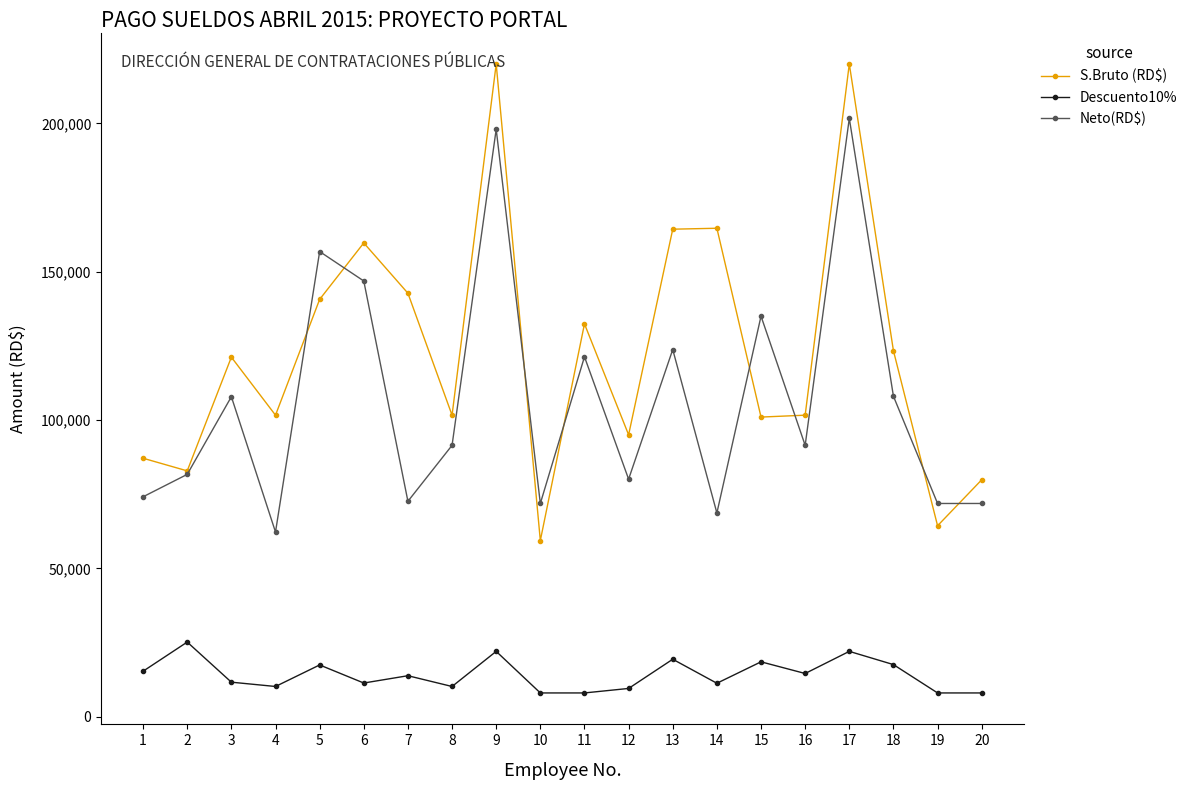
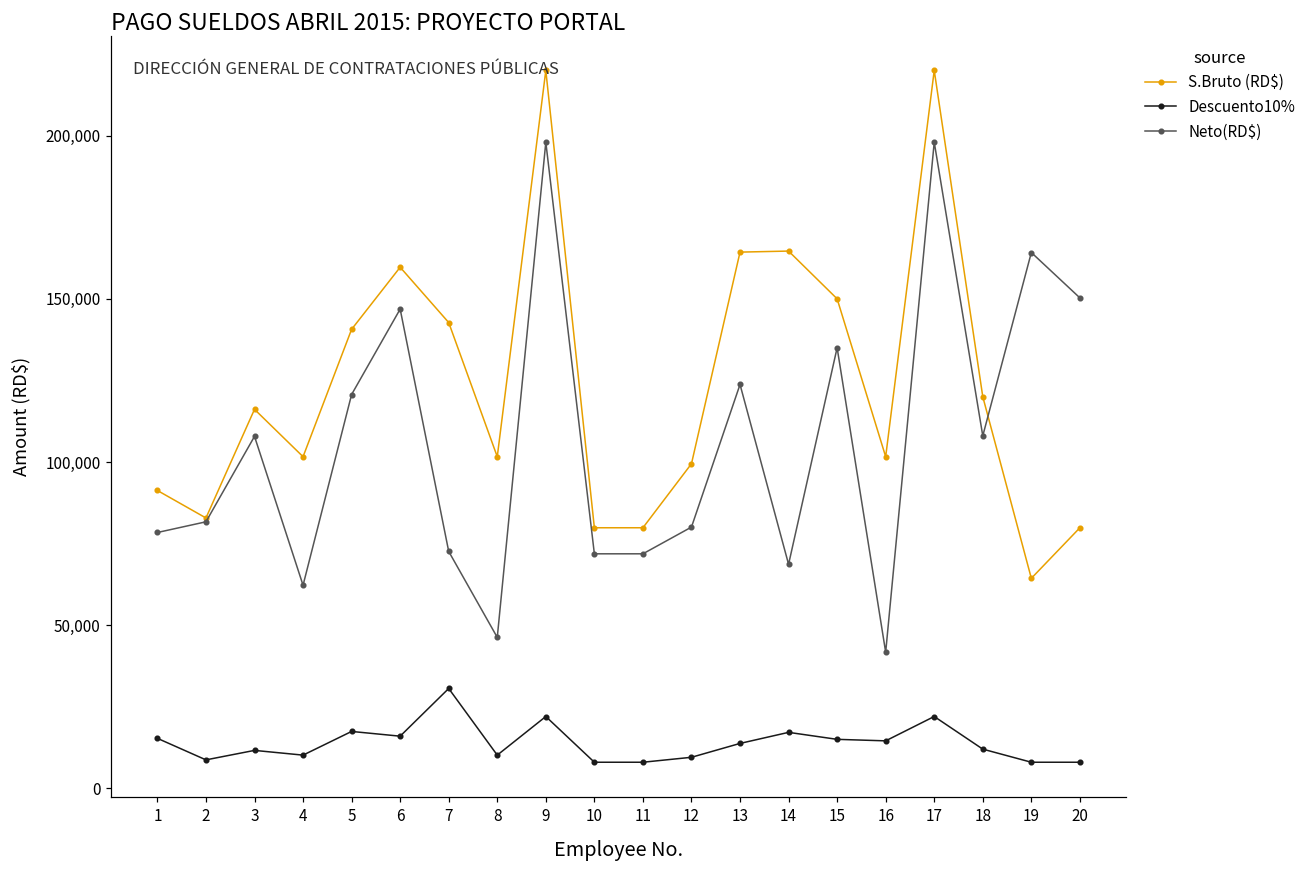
  {
    "S.Bruto (RD$)": {
-     "1": "87,000",
+     "1": "91,000",
      "2": "83,000",
-     "3": "121,000",
+     "3": "116,000",
      "4": "102,000",
      "5": "141,000",
      "6": "160,000",
      "7": "143,000",
      "8": "102,000",
      "9": "220,000",
-     "10": "59,000",
-     "11": "132,000",
-     "12": "95,000",
+     "10": "80,000",
+     "11": "80,000",
+     "12": "99,000",
      "13": "164,000",
      "14": "165,000",
-     "15": "101,000",
+     "15": "150,000",
      "16": "102,000",
      "17": "220,000",
-     "18": "123,000",
+     "18": "120,000",
      "19": "64,000",
      "20": "80,000"
    },
    "Descuento10%": {
      "1": "15,000",
-     "2": "25,000",
+     "2": "9,000",
      "3": "12,000",
      "4": "10,000",
      "5": "17,000",
-     "6": "11,000",
-     "7": "14,000",
+     "6": "16,000",
+     "7": "31,000",
      "8": "10,000",
      "9": "22,000",
      "10": "8,000",
      "11": "8,000",
      "12": "10,000",
-     "13": "19,000",
-     "14": "11,000",
-     "15": "18,000",
+     "13": "14,000",
+     "14": "17,000",
+     "15": "15,000",
      "16": "15,000",
      "17": "22,000",
-     "18": "18,000",
+     "18": "12,000",
      "19": "8,000",
      "20": "8,000"
    },
    "Neto(RD$)": {
-     "1": "74,000",
+     "1": "78,000",
      "2": "82,000",
      "3": "108,000",
      "4": "62,000",
-     "5": "157,000",
+     "5": "121,000",
      "6": "147,000",
      "7": "73,000",
-     "8": "91,000",
+     "8": "46,000",
      "9": "198,000",
      "10": "72,000",
-     "11": "121,000",
+     "11": "72,000",
      "12": "80,000",
      "13": "124,000",
      "14": "69,000",
      "15": "135,000",
-     "16": "91,000",
-     "17": "202,000",
+     "16": "42,000",
+     "17": "198,000",
      "18": "108,000",
-     "19": "72,000",
-     "20": "72,000"
+     "19": "164,000",
+     "20": "150,000"
    }
  }
